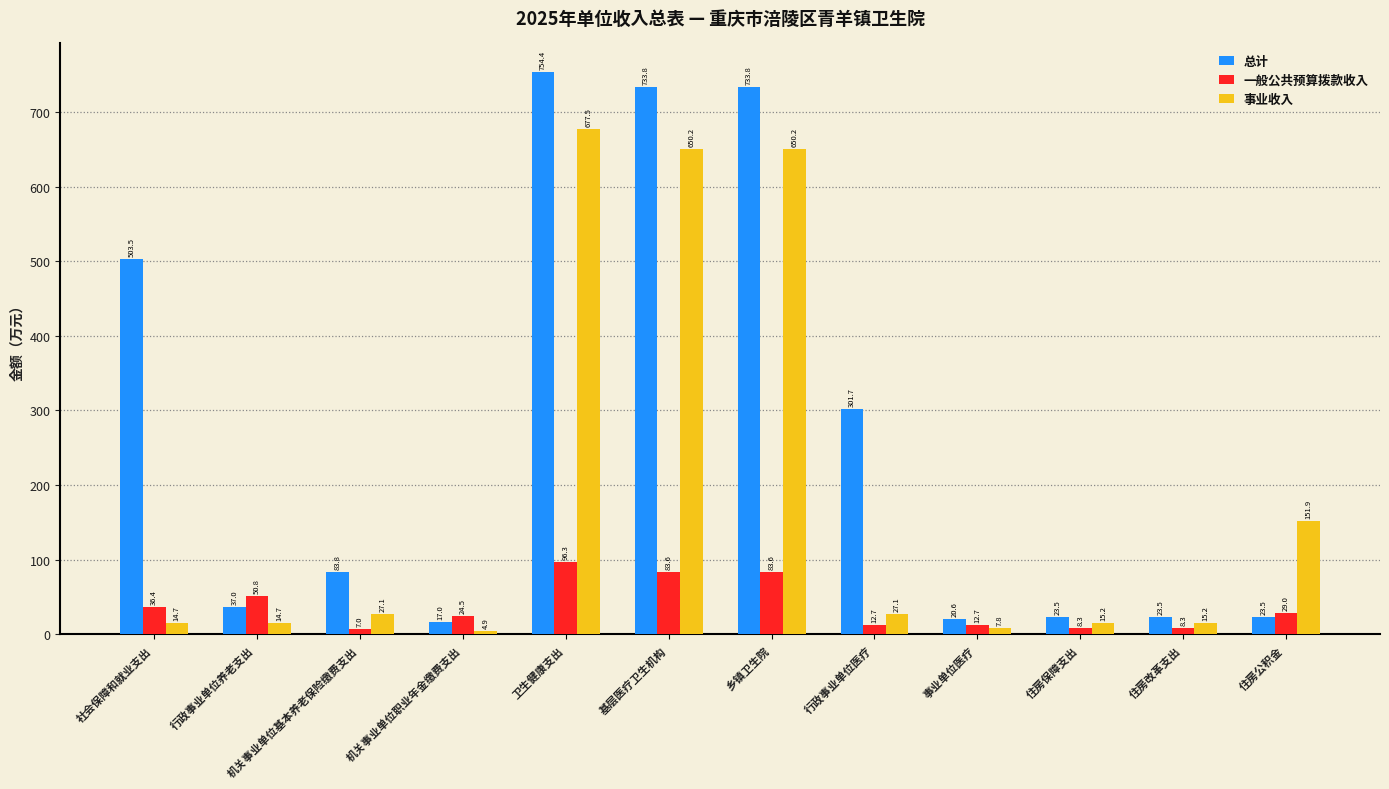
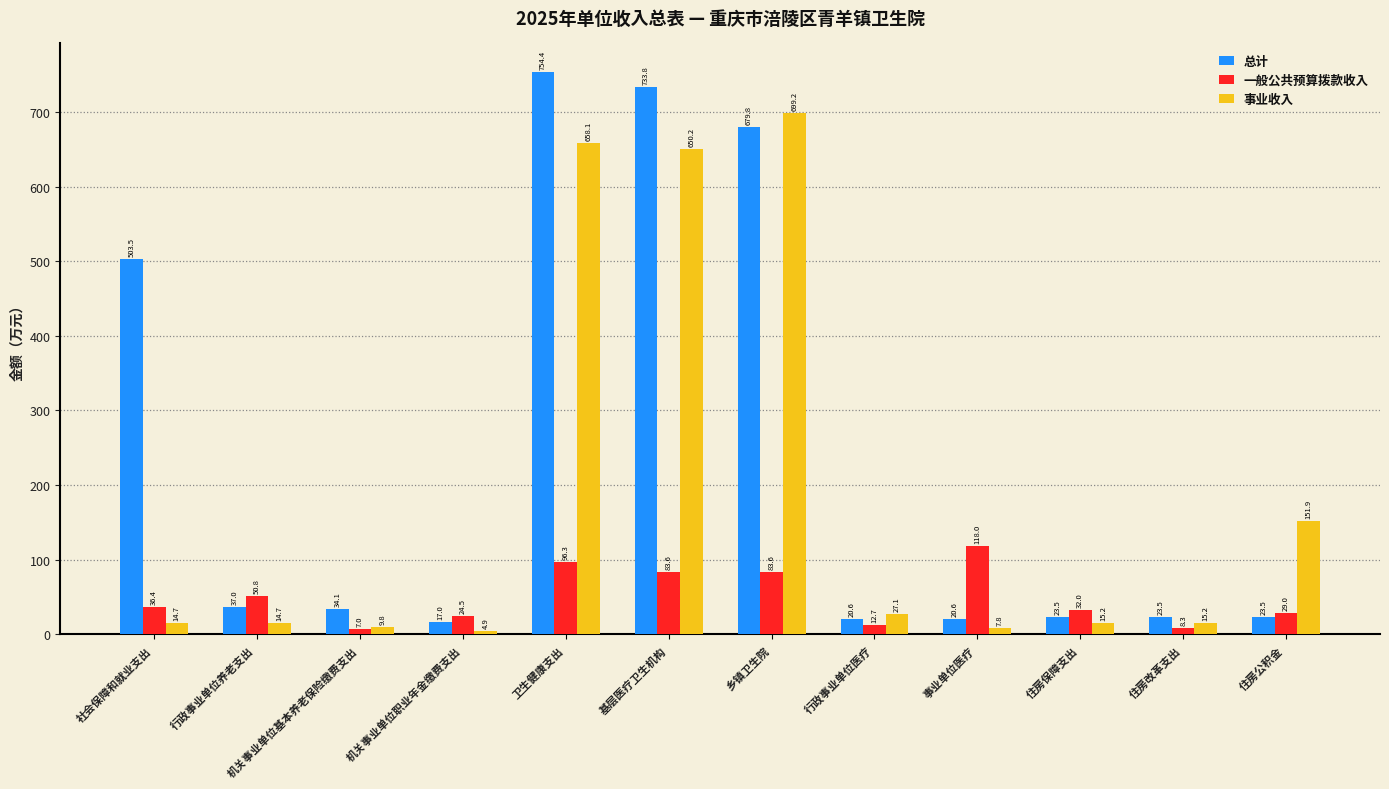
  {
    "总计": {
      "社会保障和就业支出": 503.5,
      "行政事业单位养老支出": 37.0,
-     "机关事业单位基本养老保险缴费支出": 83.8,
+     "机关事业单位基本养老保险缴费支出": 34.1,
      "机关事业单位职业年金缴费支出": 17.0,
      "卫生健康支出": 754.4,
      "基层医疗卫生机构": 733.8,
-     "乡镇卫生院": 733.8,
-     "行政事业单位医疗": 301.7,
+     "乡镇卫生院": 679.8,
+     "行政事业单位医疗": 20.6,
      "事业单位医疗": 20.6,
      "住房保障支出": 23.5,
      "住房改革支出": 23.5,
      "住房公积金": 23.5
    },
    "一般公共预算拨款收入": {
      "社会保障和就业支出": 36.4,
      "行政事业单位养老支出": 50.8,
      "机关事业单位基本养老保险缴费支出": 7.0,
      "机关事业单位职业年金缴费支出": 24.5,
      "卫生健康支出": 96.3,
      "基层医疗卫生机构": 83.6,
      "乡镇卫生院": 83.6,
      "行政事业单位医疗": 12.7,
-     "事业单位医疗": 12.7,
-     "住房保障支出": 8.3,
+     "事业单位医疗": 118.0,
+     "住房保障支出": 32.0,
      "住房改革支出": 8.3,
      "住房公积金": 29.0
    },
    "事业收入": {
      "社会保障和就业支出": 14.7,
      "行政事业单位养老支出": 14.7,
-     "机关事业单位基本养老保险缴费支出": 27.1,
+     "机关事业单位基本养老保险缴费支出": 9.8,
      "机关事业单位职业年金缴费支出": 4.9,
-     "卫生健康支出": 677.5,
+     "卫生健康支出": 658.1,
      "基层医疗卫生机构": 650.2,
-     "乡镇卫生院": 650.2,
+     "乡镇卫生院": 699.2,
      "行政事业单位医疗": 27.1,
      "事业单位医疗": 7.8,
      "住房保障支出": 15.2,
      "住房改革支出": 15.2,
      "住房公积金": 151.9
    }
  }
